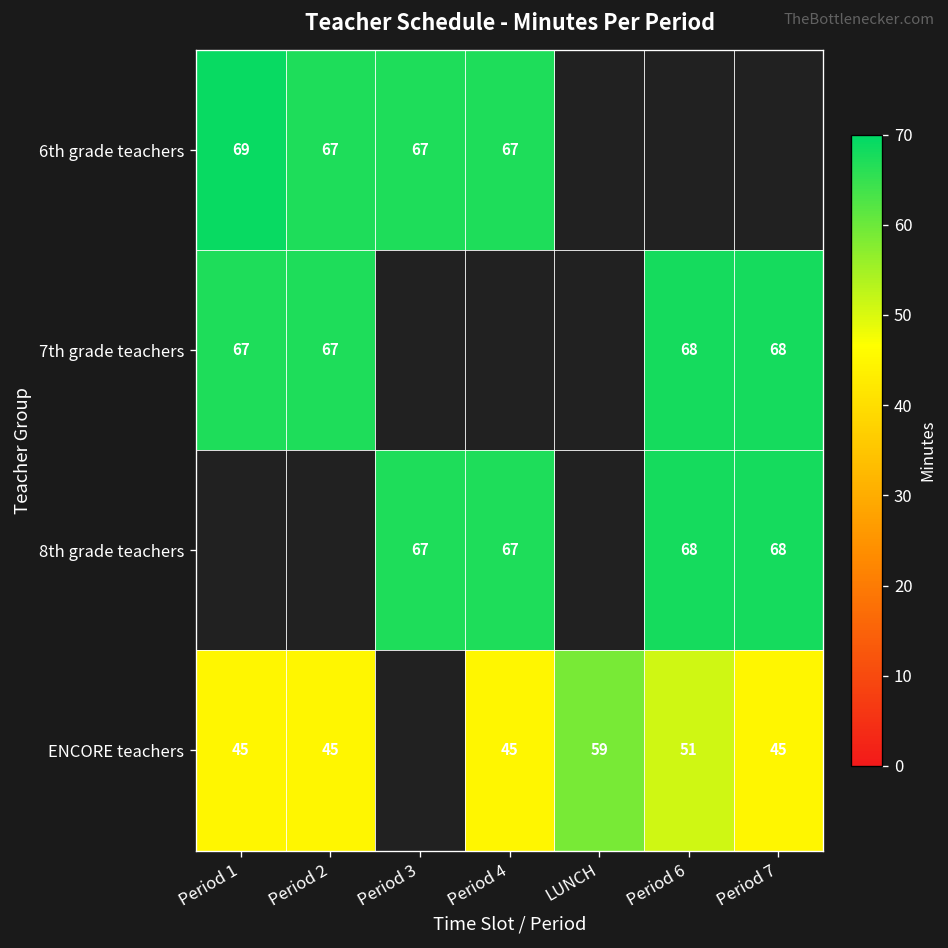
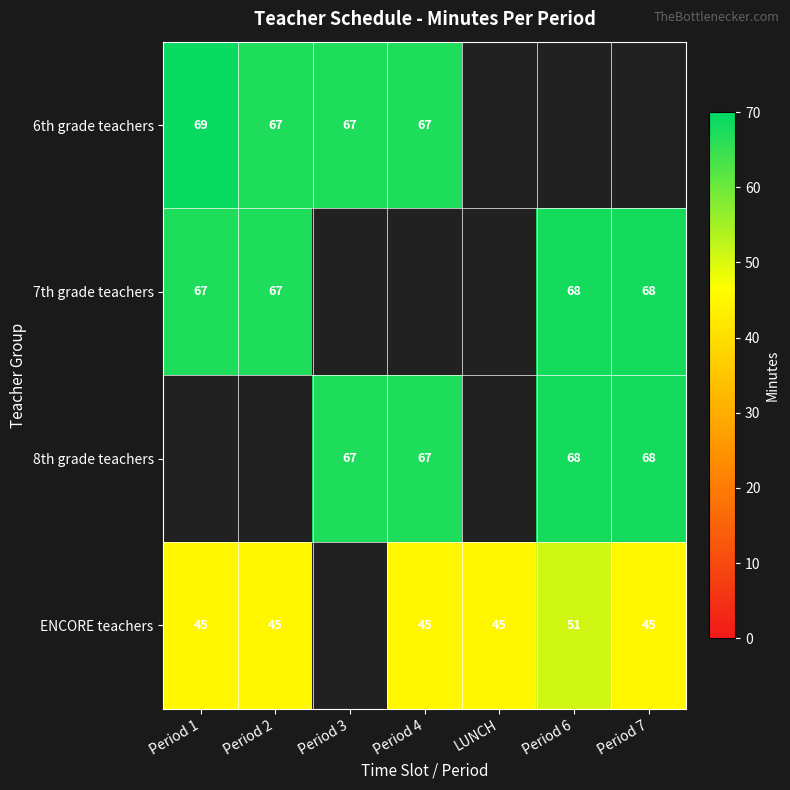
  {
    "6th grade teachers": {
      "Period 1": 69,
      "Period 2": 67,
      "Period 3": 67,
      "Period 4": 67
    },
    "7th grade teachers": {
      "Period 1": 67,
      "Period 2": 67,
      "Period 6": 68,
      "Period 7": 68
    },
    "8th grade teachers": {
      "Period 3": 67,
      "Period 4": 67,
      "Period 6": 68,
      "Period 7": 68
    },
    "ENCORE teachers": {
      "Period 1": 45,
      "Period 2": 45,
      "Period 4": 45,
-     "LUNCH": 59,
+     "LUNCH": 45,
      "Period 6": 51,
      "Period 7": 45
    }
  }
